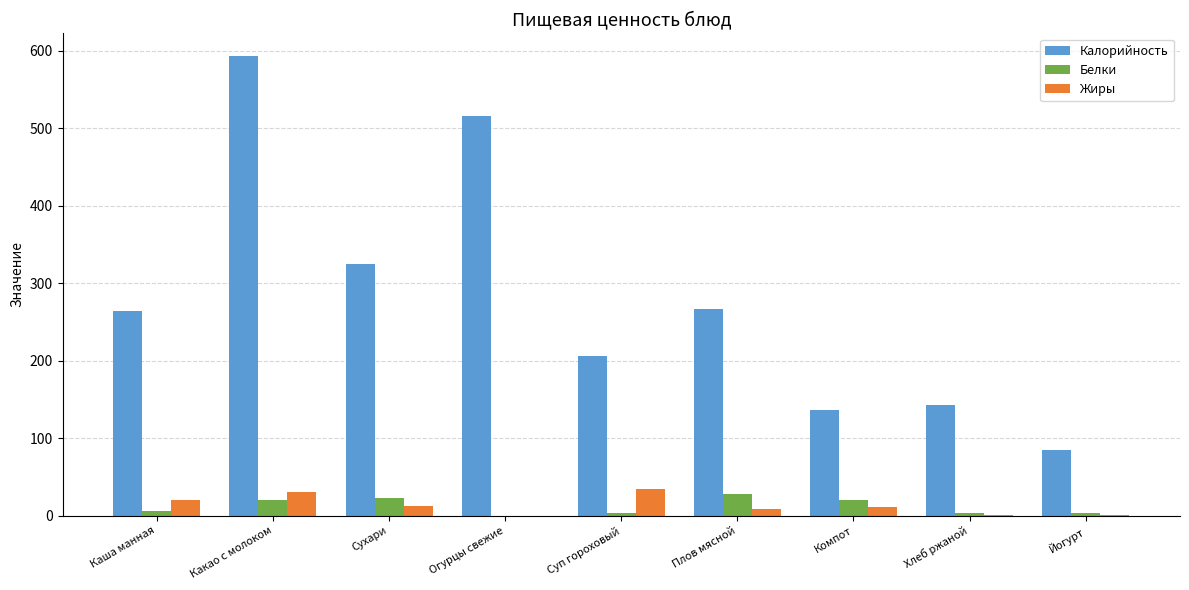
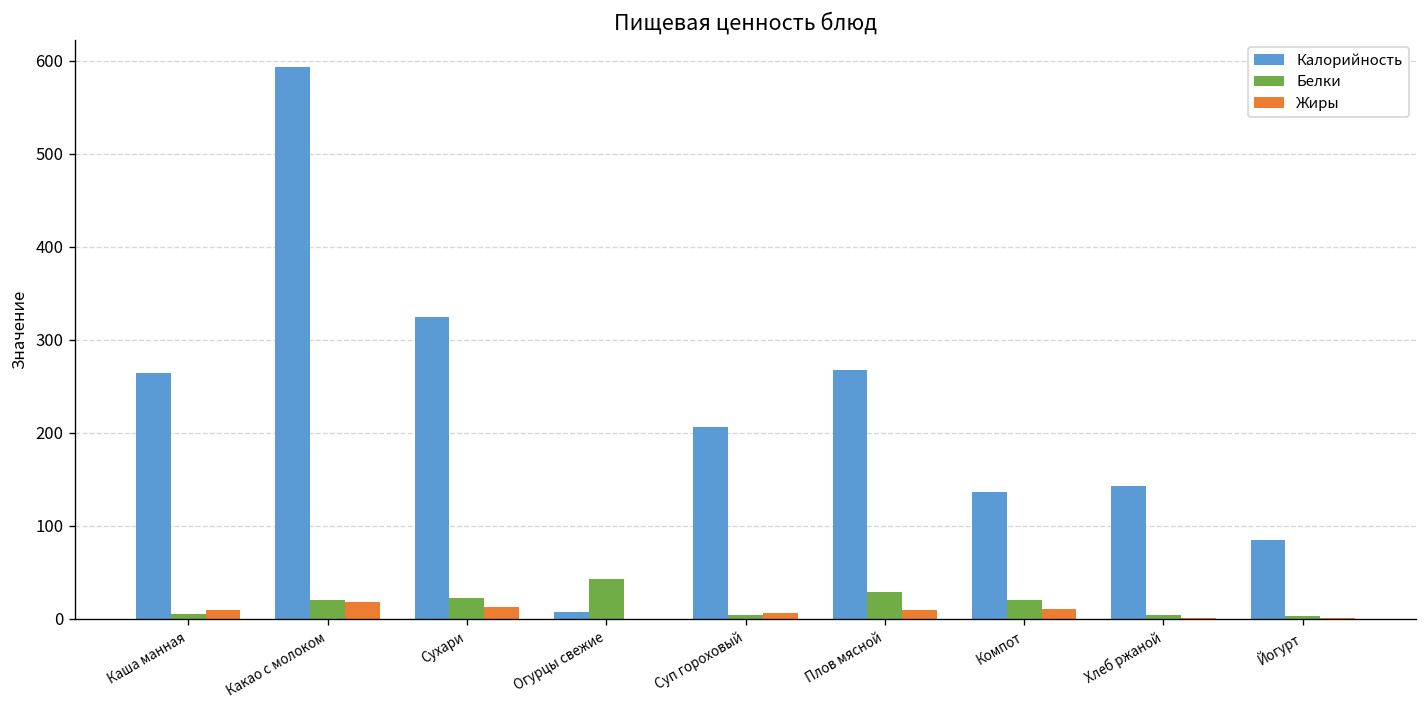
  {
    "Калорийность": {
      "Каша манная": 260,
      "Какао с молоком": 590,
      "Сухари": 330,
-     "Огурцы свежие": 520,
+     "Огурцы свежие": 10,
      "Суп гороховый": 210,
      "Плов мясной": 270,
      "Компот": 140,
      "Хлеб ржаной": 140,
      "Йогурт": 90
    },
    "Белки": {
      "Каша манная": 10,
      "Какао с молоком": 20,
      "Сухари": 20,
-     "Огурцы свежие": 0,
+     "Огурцы свежие": 40,
      "Суп гороховый": 0,
      "Плов мясной": 30,
      "Компот": 20,
      "Хлеб ржаной": 0
    },
    "Жиры": {
-     "Каша манная": 20,
-     "Какао с молоком": 30,
+     "Каша манная": 10,
+     "Какао с молоком": 20,
      "Сухари": 10,
-     "Суп гороховый": 40,
+     "Суп гороховый": 10,
      "Плов мясной": 10,
      "Компот": 10
    }
  }
